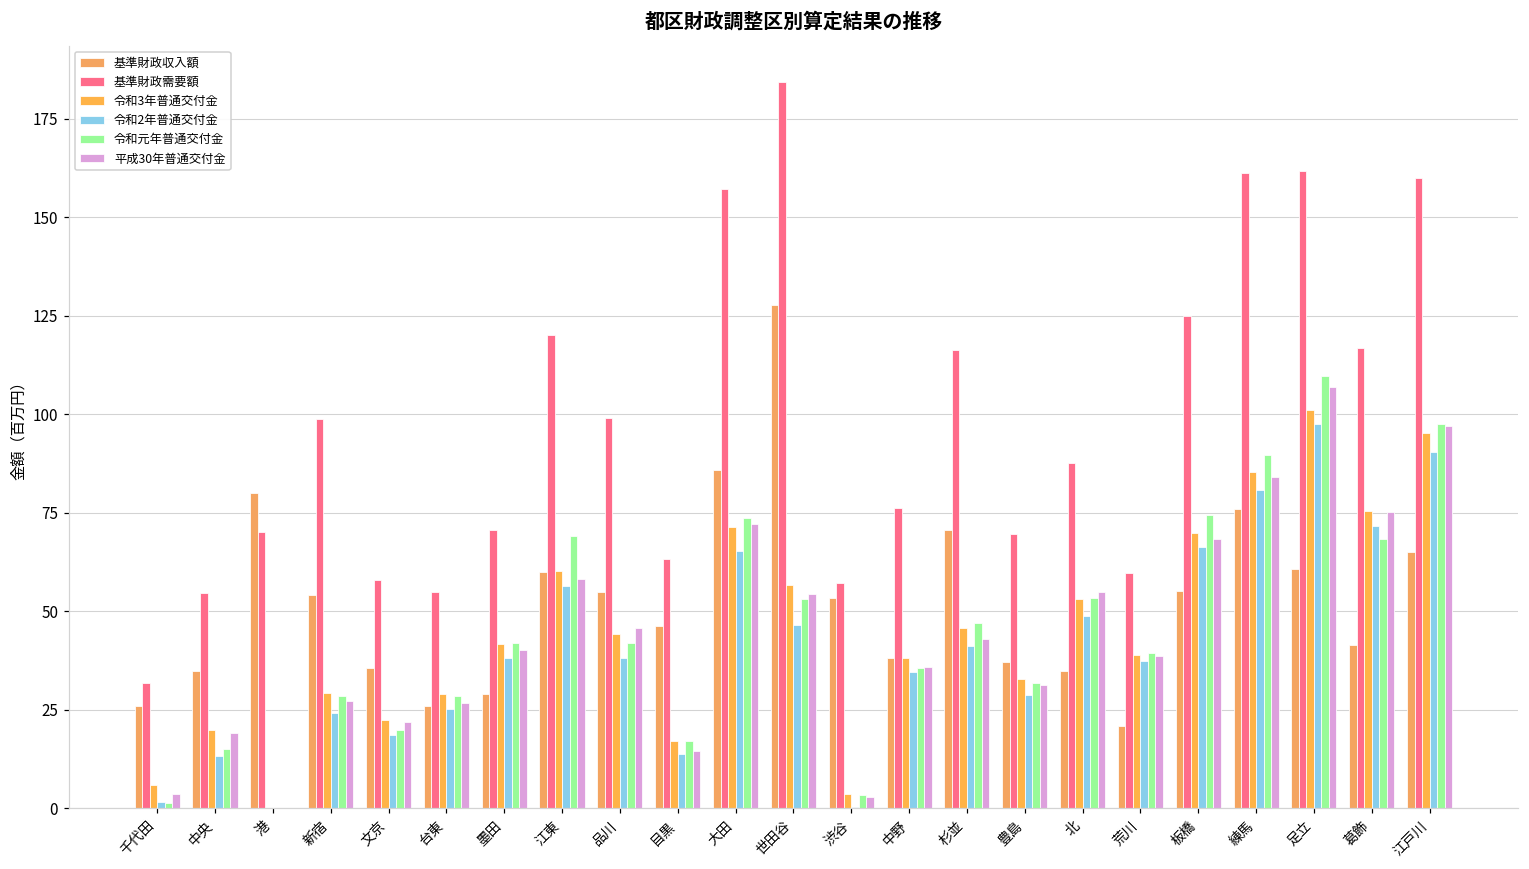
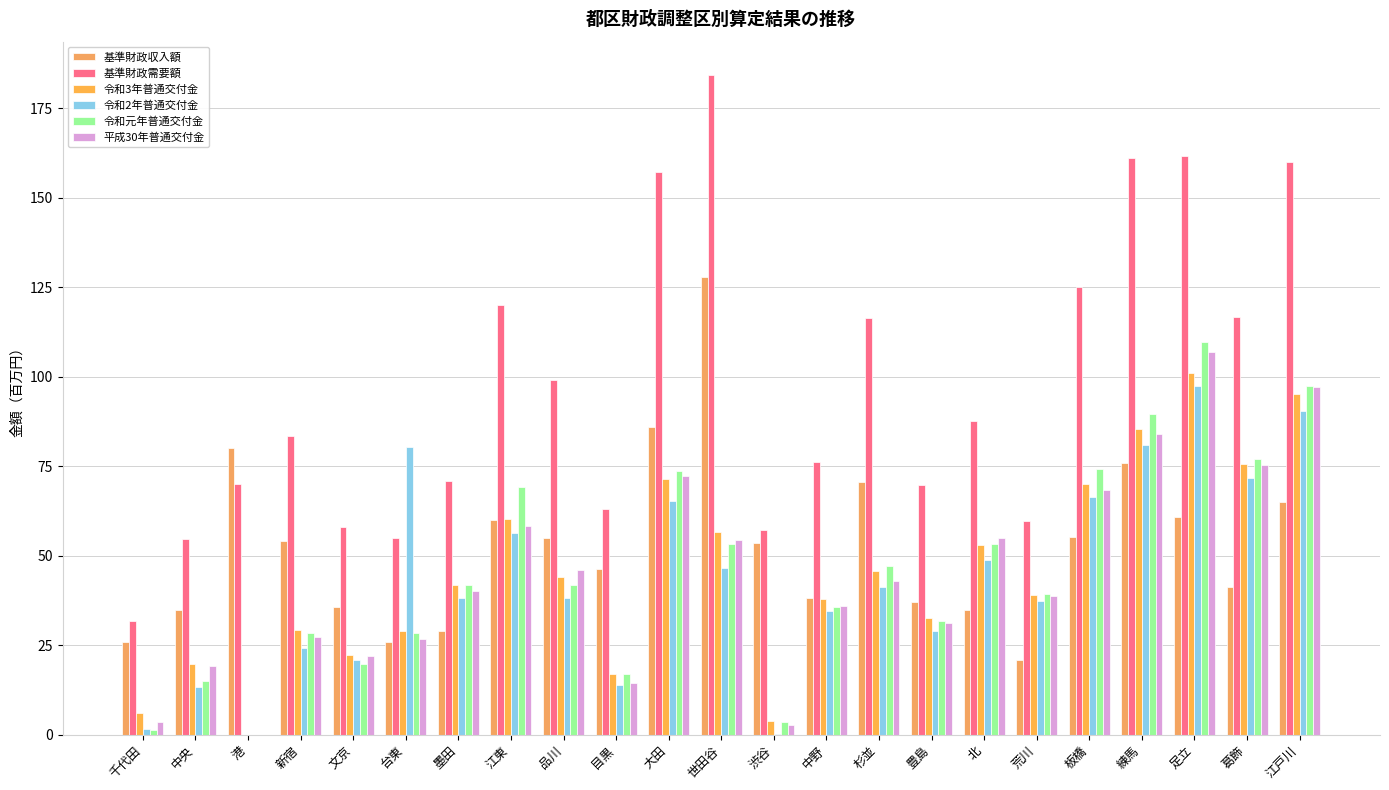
  {
    "基準財政需要額": {
      "千代田": 32,
      "中央": 55,
      "港": 70,
-     "新宿": 99,
+     "新宿": 83,
      "文京": 58,
      "台東": 55,
      "墨田": 71,
      "江東": 120,
      "品川": 99,
      "目黒": 63,
      "大田": 157,
      "世田谷": 184,
      "渋谷": 57,
      "中野": 76,
      "杉並": 116,
      "豊島": 70,
      "北": 88,
      "荒川": 60,
      "板橋": 125,
      "練馬": 161,
      "足立": 162,
      "葛飾": 117,
      "江戸川": 160
    },
    "令和2年普通交付金": {
      "千代田": 2,
      "中央": 13,
      "港": 0,
      "新宿": 24,
-     "文京": 19,
-     "台東": 25,
+     "文京": 21,
+     "台東": 80,
      "墨田": 38,
      "江東": 56,
      "品川": 38,
      "目黒": 14,
      "大田": 65,
      "世田谷": 47,
      "中野": 34,
      "杉並": 41,
      "豊島": 29,
      "北": 49,
      "荒川": 37,
      "板橋": 66,
      "練馬": 81,
      "足立": 97,
      "葛飾": 72,
      "江戸川": 90
    },
    "令和元年普通交付金": {
      "千代田": 1,
      "中央": 15,
      "港": 0,
      "新宿": 28,
      "文京": 20,
      "台東": 28,
      "墨田": 42,
      "江東": 69,
      "品川": 42,
      "目黒": 17,
      "大田": 74,
      "世田谷": 53,
      "渋谷": 3,
      "中野": 36,
      "杉並": 47,
      "豊島": 32,
      "北": 53,
      "荒川": 39,
      "板橋": 74,
      "練馬": 90,
      "足立": 110,
-     "葛飾": 68,
+     "葛飾": 77,
      "江戸川": 97
    },
    "平成30年普通交付金": {
      "千代田": 3,
      "中央": 19,
      "港": 0,
      "新宿": 27,
      "文京": 22,
      "台東": 27,
      "墨田": 40,
      "江東": 58,
      "品川": 46,
      "目黒": 14,
      "大田": 72,
      "世田谷": 54,
      "渋谷": 3,
      "中野": 36,
      "杉並": 43,
      "豊島": 31,
      "北": 55,
      "荒川": 39,
      "板橋": 68,
      "練馬": 84,
      "足立": 107,
      "葛飾": 75,
      "江戸川": 97
    }
  }
